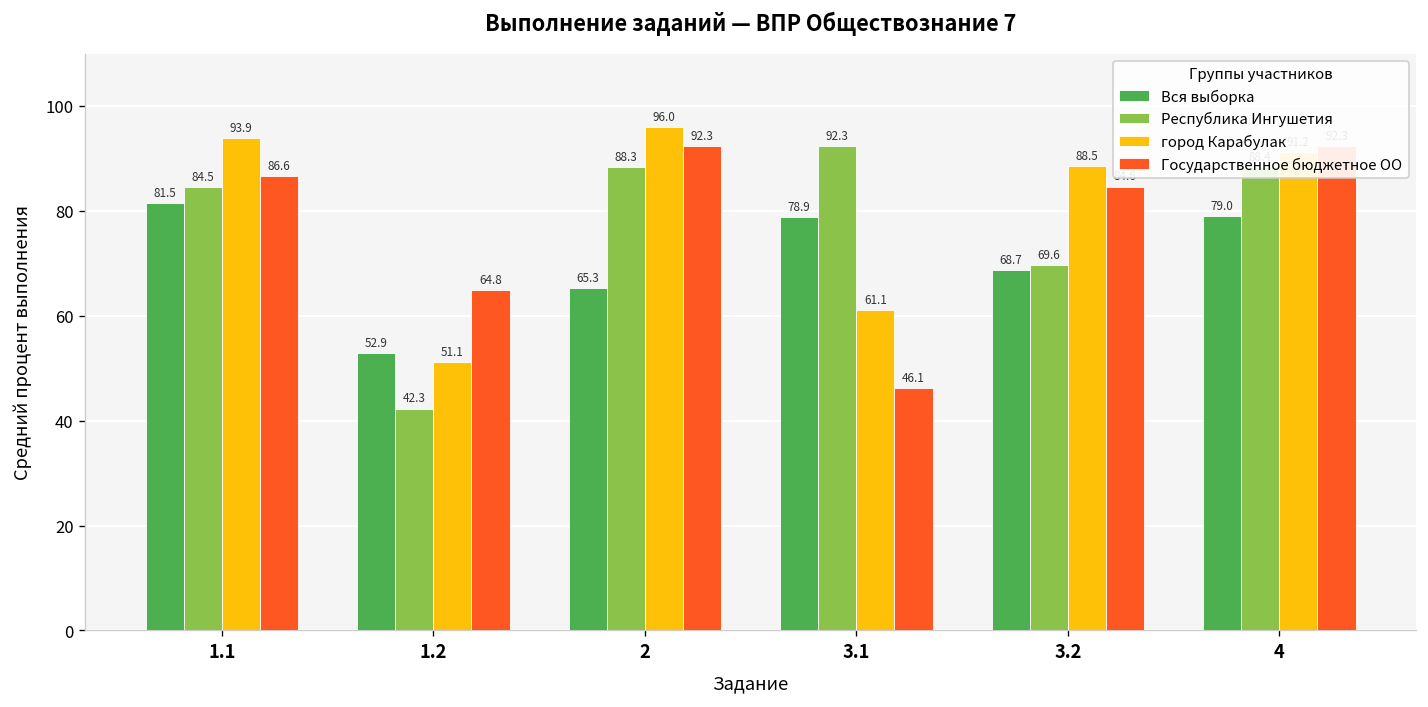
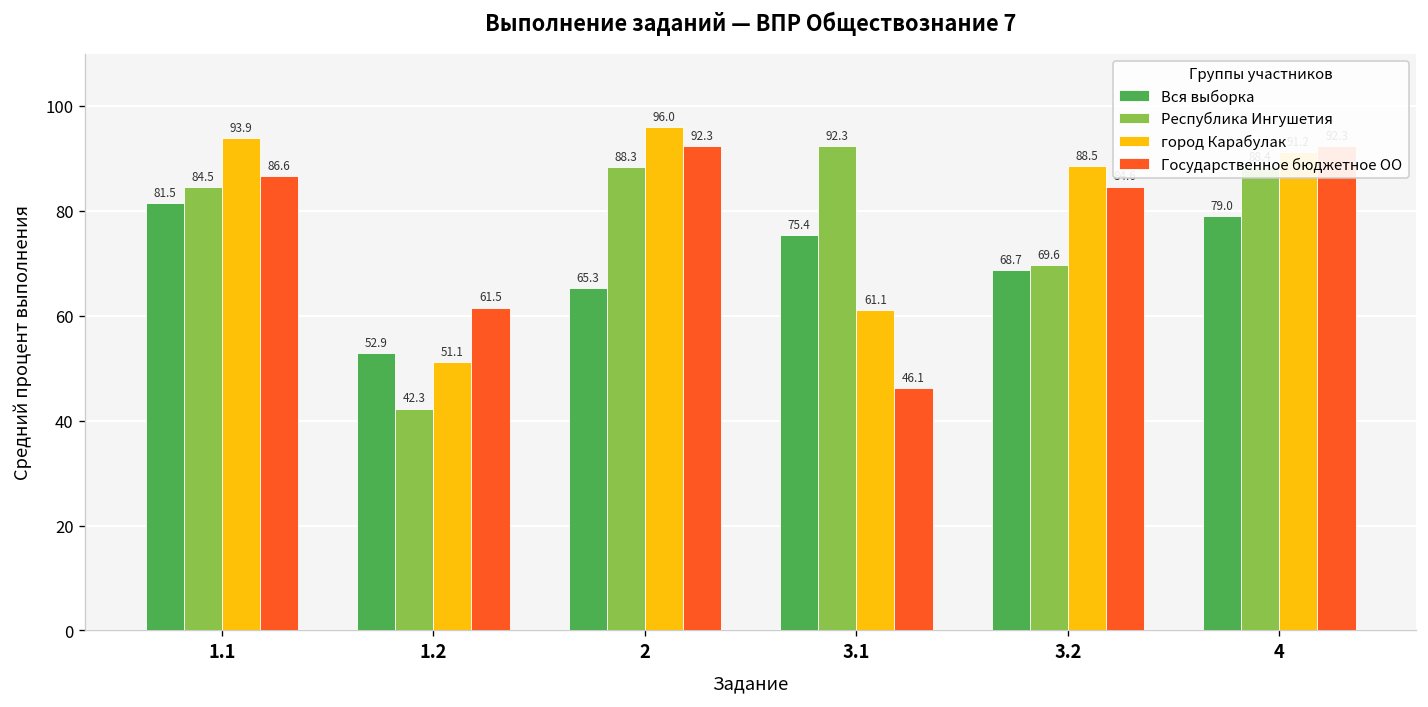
  {
    "Вся выборка": {
      "1.1": 81.5,
      "1.2": 52.9,
      "2": 65.3,
-     "3.1": 78.9,
+     "3.1": 75.4,
      "3.2": 68.7,
      "4": 79.0
    },
    "Республика Ингушетия": {
      "1.1": 84.5,
      "1.2": 42.3,
      "2": 88.3,
      "3.1": 92.3,
      "3.2": 69.6
    },
    "город Карабулак": {
      "1.1": 93.9,
      "1.2": 51.1,
      "2": 96.0,
      "3.1": 61.1,
      "3.2": 88.5
    },
    "Государственное бюджетное ОО": {
      "1.1": 86.6,
-     "1.2": 64.8,
+     "1.2": 61.5,
      "2": 92.3,
      "3.1": 46.1
    }
  }
